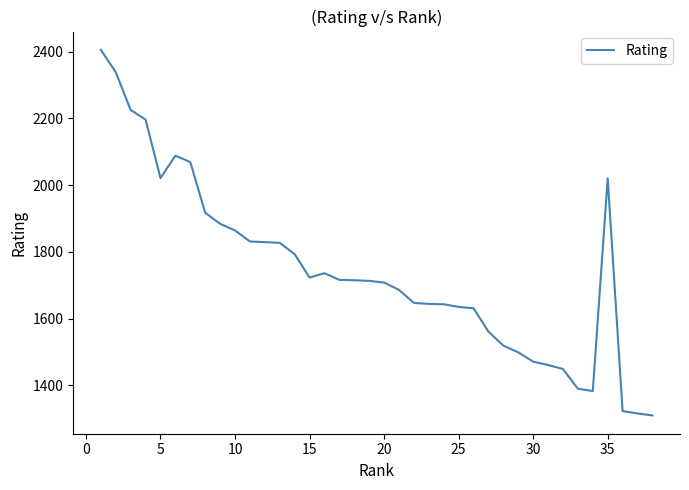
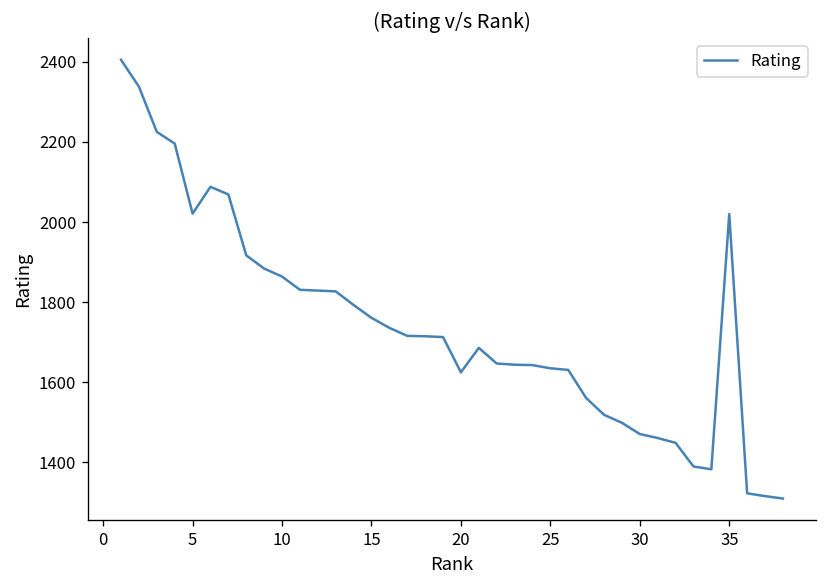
  {
    "5": 2020,
    "10": 1860,
-   "15": 1720,
-   "20": 1710,
+   "15": 1760,
+   "20": 1630,
    "25": 1640,
    "30": 1470,
    "35": 2020
  }
